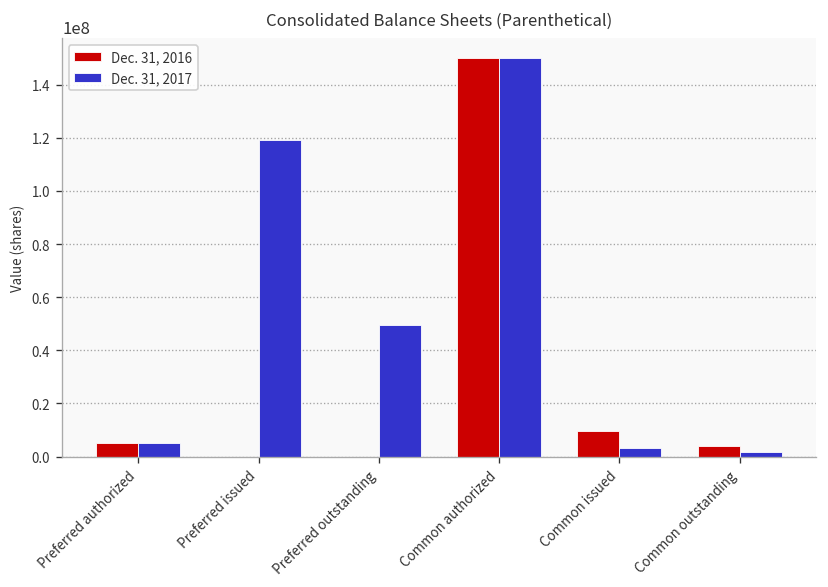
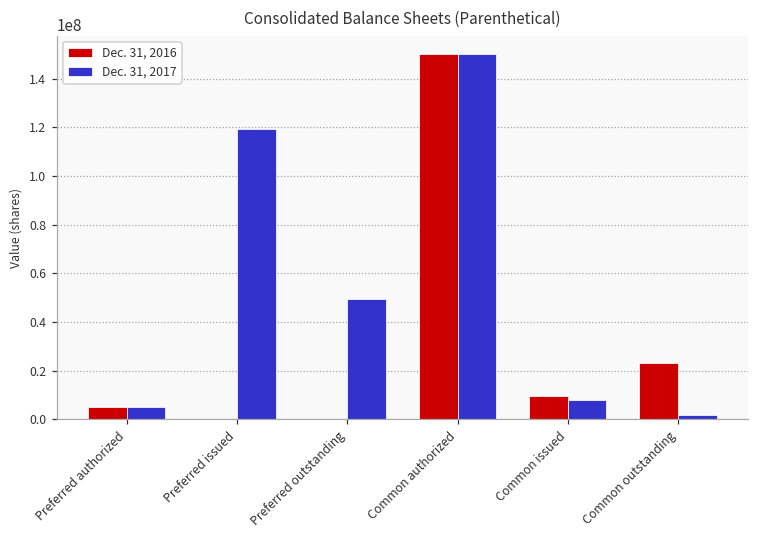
  {
    "Dec. 31, 2016": {
      "Preferred authorized": 5000000,
      "Preferred issued": 0,
      "Preferred outstanding": 0,
      "Common authorized": 150000000,
      "Common issued": 9000000,
-     "Common outstanding": 4000000
+     "Common outstanding": 23000000
    },
    "Dec. 31, 2017": {
      "Preferred authorized": 5000000,
      "Preferred issued": 119000000,
      "Preferred outstanding": 49000000,
      "Common authorized": 150000000,
-     "Common issued": 3000000,
+     "Common issued": 8000000,
      "Common outstanding": 2000000
    }
  }
